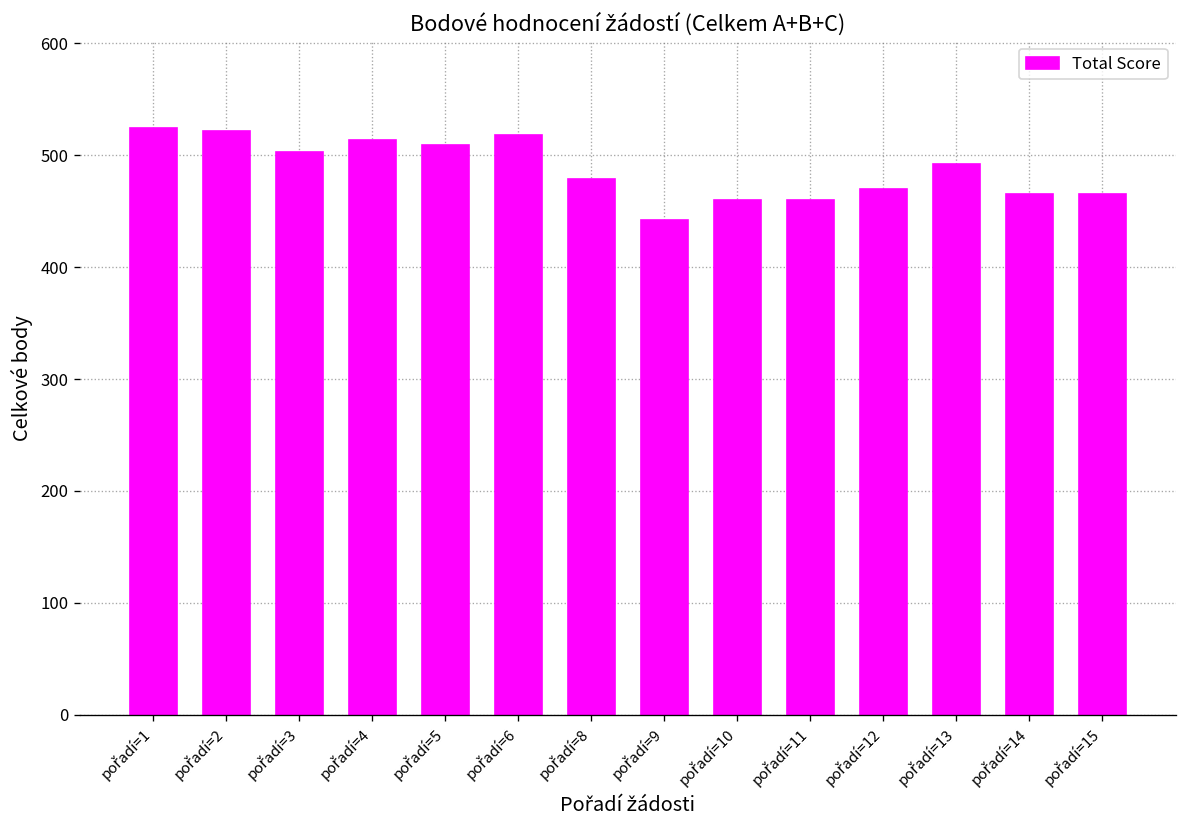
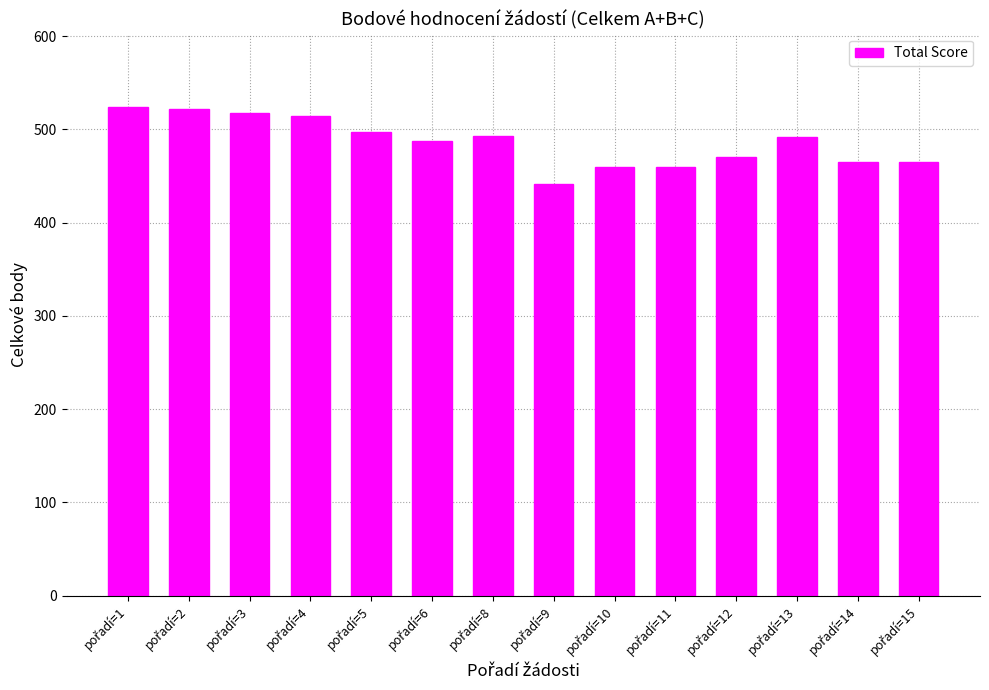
  {
    "pořadí=1": 520,
    "pořadí=2": 520,
-   "pořadí=3": 500,
+   "pořadí=3": 520,
    "pořadí=4": 510,
-   "pořadí=5": 510,
-   "pořadí=6": 520,
-   "pořadí=8": 480,
+   "pořadí=5": 500,
+   "pořadí=6": 490,
+   "pořadí=8": 490,
    "pořadí=9": 440,
    "pořadí=10": 460,
    "pořadí=11": 460,
    "pořadí=12": 470,
    "pořadí=13": 490,
    "pořadí=14": 470,
    "pořadí=15": 470
  }
